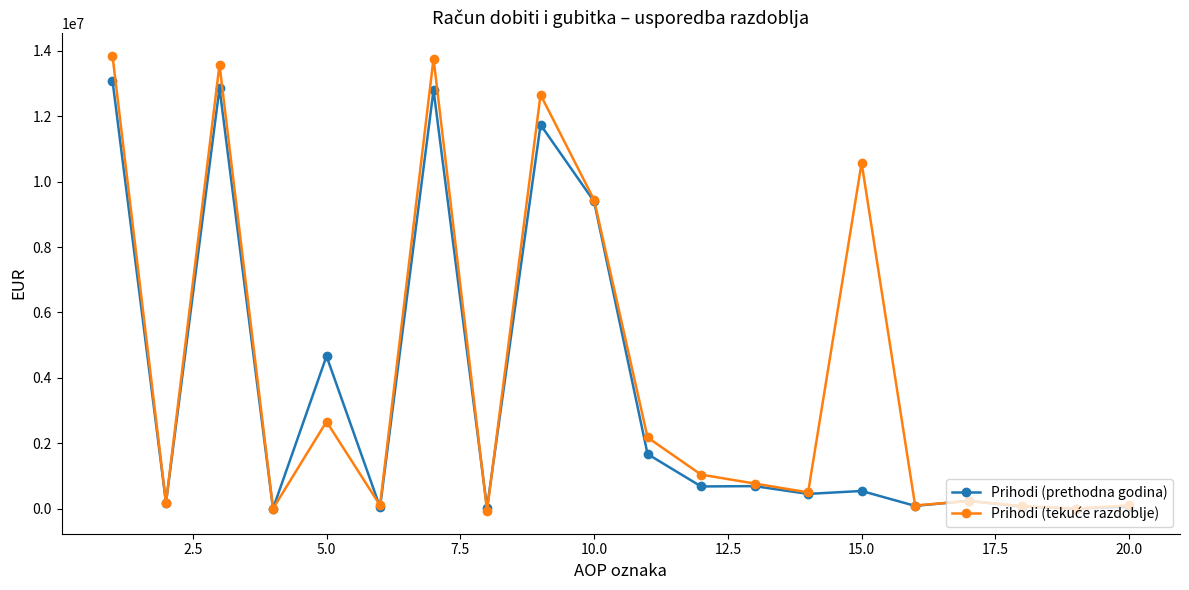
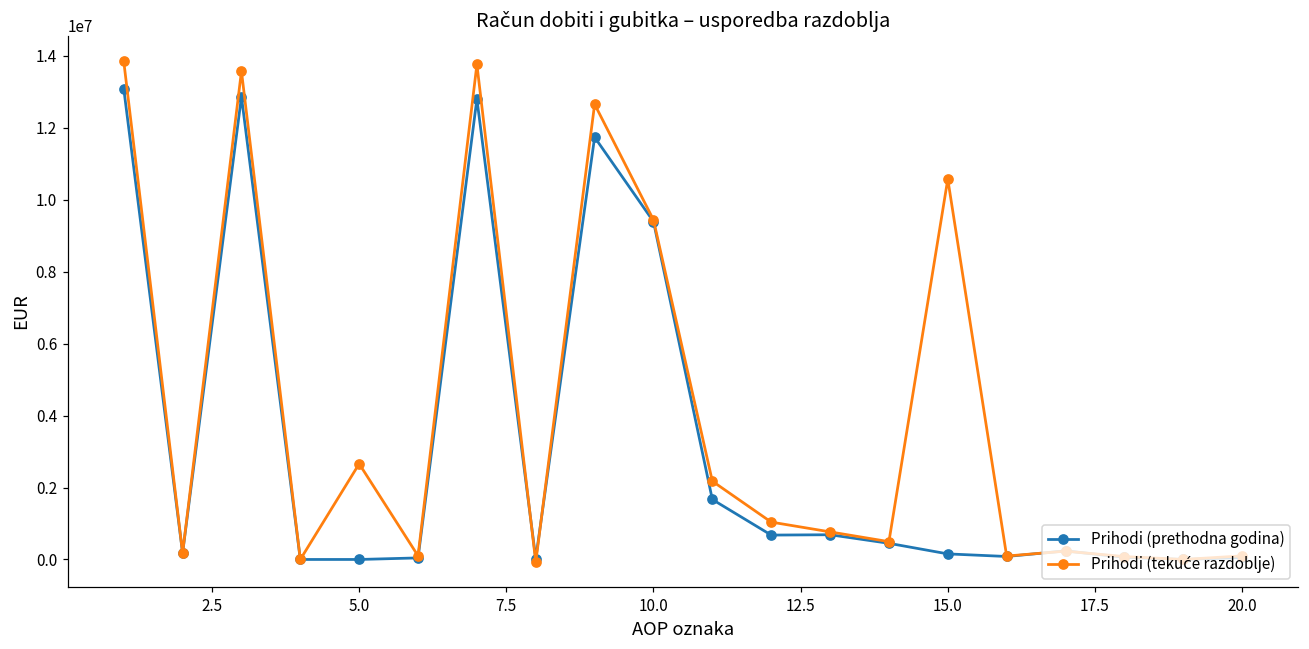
  {
    "Prihodi (prethodna godina)": {
-     "5.0": 4700000,
-     "15.0": 500000
+     "5.0": 0,
+     "15.0": 200000
    },
    "Prihodi (tekuće razdoblje)": {
      "5.0": 2700000,
      "15.0": 10600000
    }
  }
